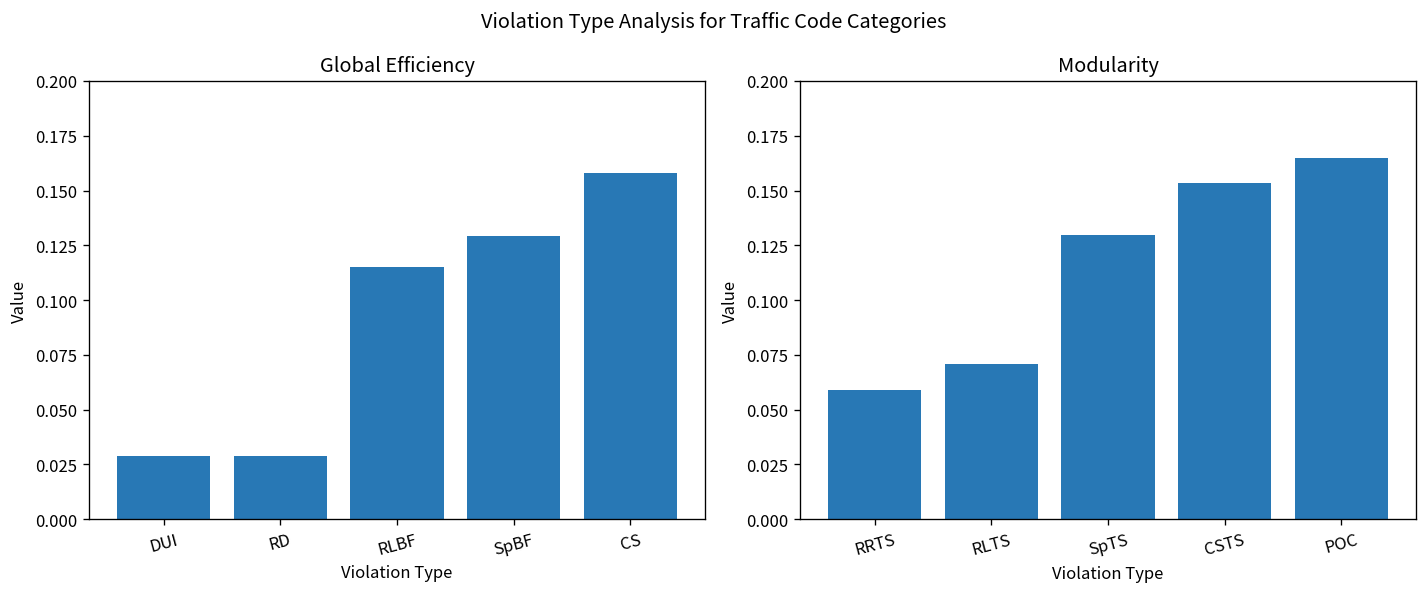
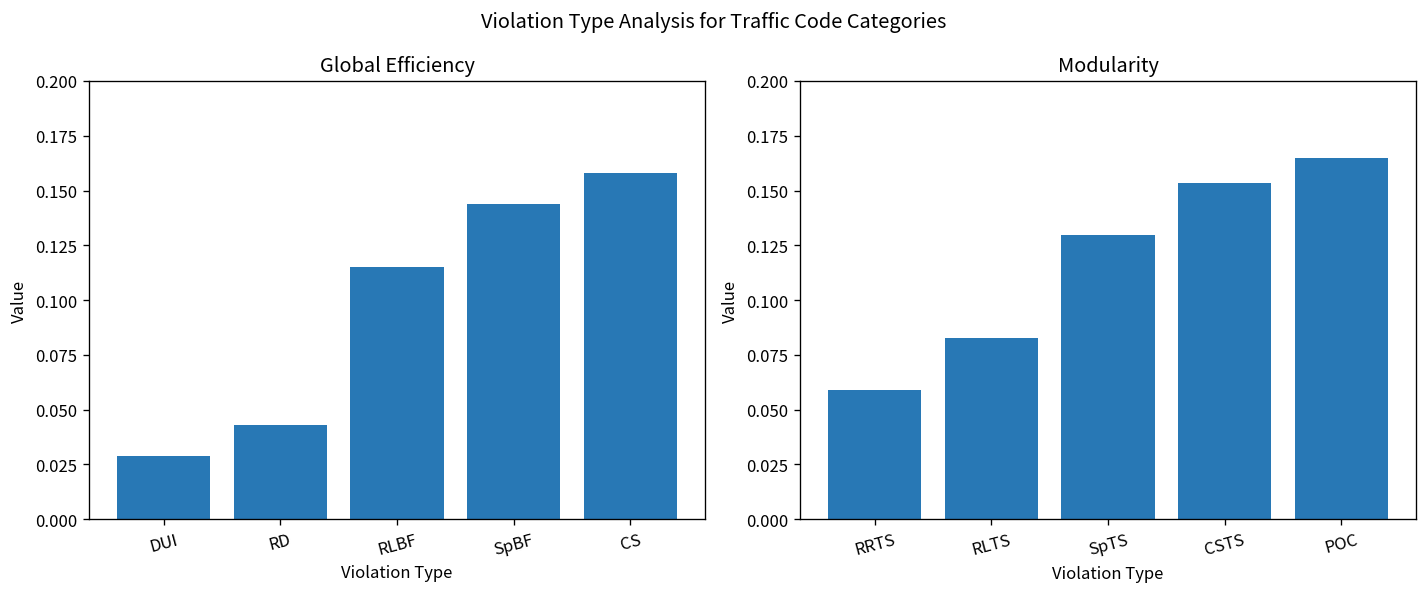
  {
    "Global Efficiency": {
      "DUI": 0.029,
-     "RD": 0.029,
+     "RD": 0.043,
      "RLBF": 0.115,
-     "SpBF": 0.129,
+     "SpBF": 0.144,
      "CS": 0.158
    },
    "Modularity": {
      "RRTS": 0.059,
-     "RLTS": 0.071,
+     "RLTS": 0.083,
      "SpTS": 0.130,
      "CSTS": 0.153,
      "POC": 0.165
    }
  }
